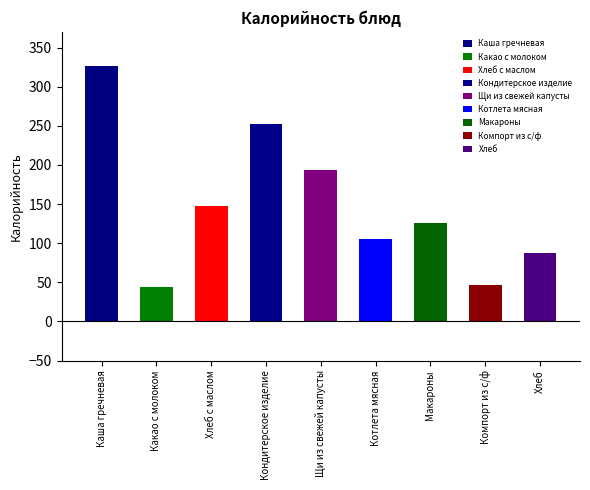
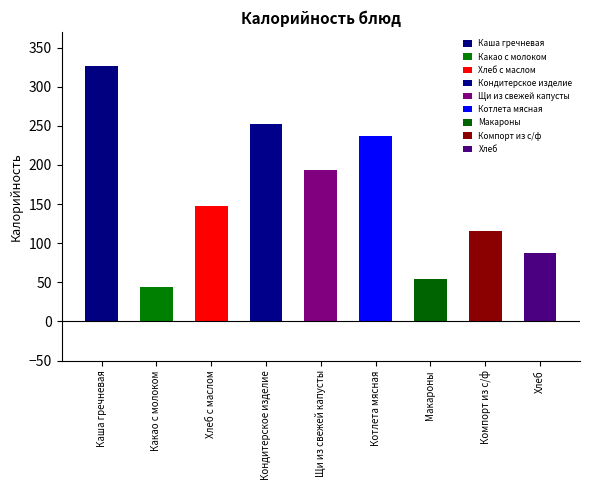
  {
    "Каша гречневая": 330,
    "Какао с молоком": 40,
    "Хлеб с маслом": 150,
    "Кондитерское изделие": 250,
    "Щи из свежей капусты": 190,
-   "Котлета мясная": 110,
-   "Макароны": 130,
-   "Компорт из с/ф": 50,
+   "Котлета мясная": 240,
+   "Макароны": 50,
+   "Компорт из с/ф": 120,
    "Хлеб": 90
  }
